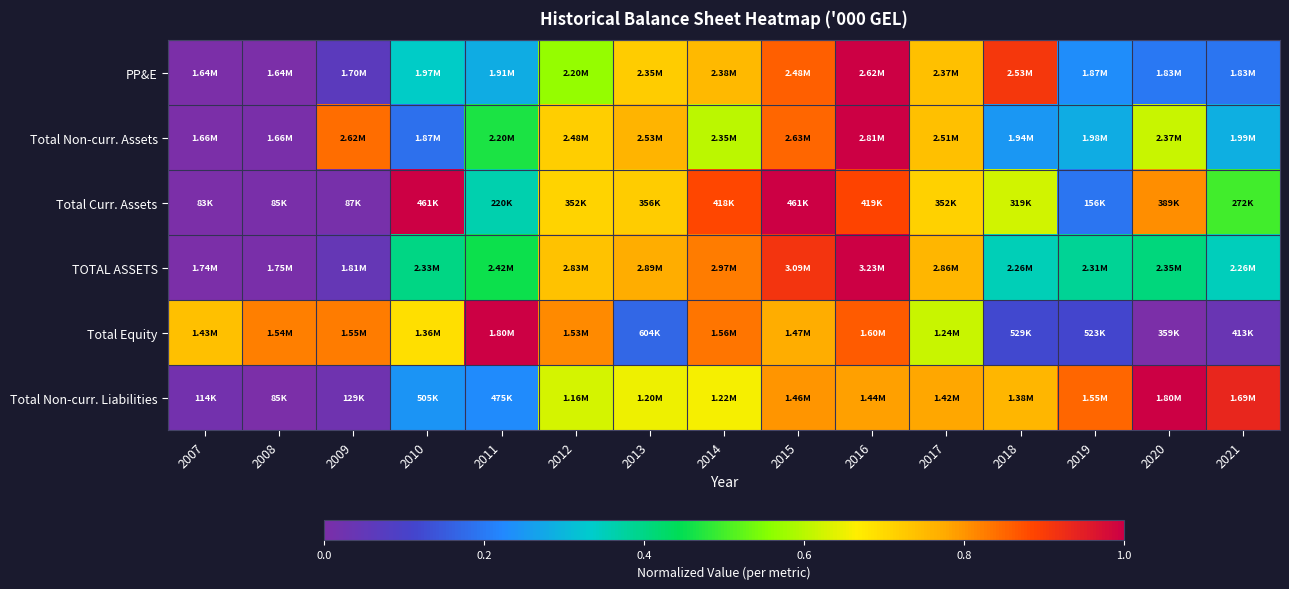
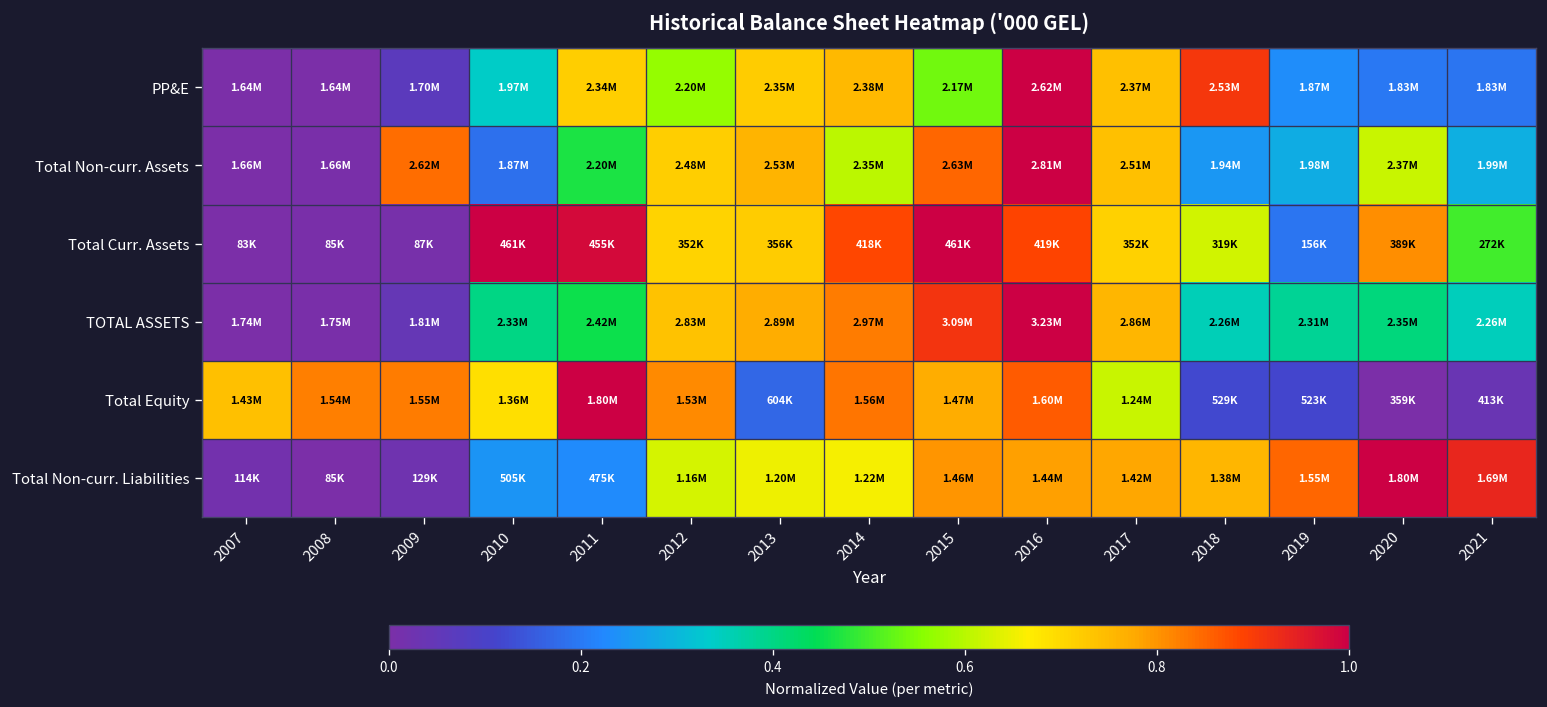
  {
    "PP&E": {
      "2007": "1.64M",
      "2008": "1.64M",
      "2009": "1.70M",
      "2010": "1.97M",
-     "2011": "1.91M",
+     "2011": "2.34M",
      "2012": "2.20M",
      "2013": "2.35M",
      "2014": "2.38M",
-     "2015": "2.48M",
+     "2015": "2.17M",
      "2016": "2.62M",
      "2017": "2.37M",
      "2018": "2.53M",
      "2019": "1.87M",
      "2020": "1.83M",
      "2021": "1.83M"
    },
    "Total Non-curr. Assets": {
      "2007": "1.66M",
      "2008": "1.66M",
      "2009": "2.62M",
      "2010": "1.87M",
      "2011": "2.20M",
      "2012": "2.48M",
      "2013": "2.53M",
      "2014": "2.35M",
      "2015": "2.63M",
      "2016": "2.81M",
      "2017": "2.51M",
      "2018": "1.94M",
      "2019": "1.98M",
      "2020": "2.37M",
      "2021": "1.99M"
    },
    "Total Curr. Assets": {
      "2007": "83K",
      "2008": "85K",
      "2009": "87K",
      "2010": "461K",
-     "2011": "220K",
+     "2011": "455K",
      "2012": "352K",
      "2013": "356K",
      "2014": "418K",
      "2015": "461K",
      "2016": "419K",
      "2017": "352K",
      "2018": "319K",
      "2019": "156K",
      "2020": "389K",
      "2021": "272K"
    },
    "TOTAL ASSETS": {
      "2007": "1.74M",
      "2008": "1.75M",
      "2009": "1.81M",
      "2010": "2.33M",
      "2011": "2.42M",
      "2012": "2.83M",
      "2013": "2.89M",
      "2014": "2.97M",
      "2015": "3.09M",
      "2016": "3.23M",
      "2017": "2.86M",
      "2018": "2.26M",
      "2019": "2.31M",
      "2020": "2.35M",
      "2021": "2.26M"
    },
    "Total Equity": {
      "2007": "1.43M",
      "2008": "1.54M",
      "2009": "1.55M",
      "2010": "1.36M",
      "2011": "1.80M",
      "2012": "1.53M",
      "2013": "604K",
      "2014": "1.56M",
      "2015": "1.47M",
      "2016": "1.60M",
      "2017": "1.24M",
      "2018": "529K",
      "2019": "523K",
      "2020": "359K",
      "2021": "413K"
    },
    "Total Non-curr. Liabilities": {
      "2007": "114K",
      "2008": "85K",
      "2009": "129K",
      "2010": "505K",
      "2011": "475K",
      "2012": "1.16M",
      "2013": "1.20M",
      "2014": "1.22M",
      "2015": "1.46M",
      "2016": "1.44M",
      "2017": "1.42M",
      "2018": "1.38M",
      "2019": "1.55M",
      "2020": "1.80M",
      "2021": "1.69M"
    }
  }
